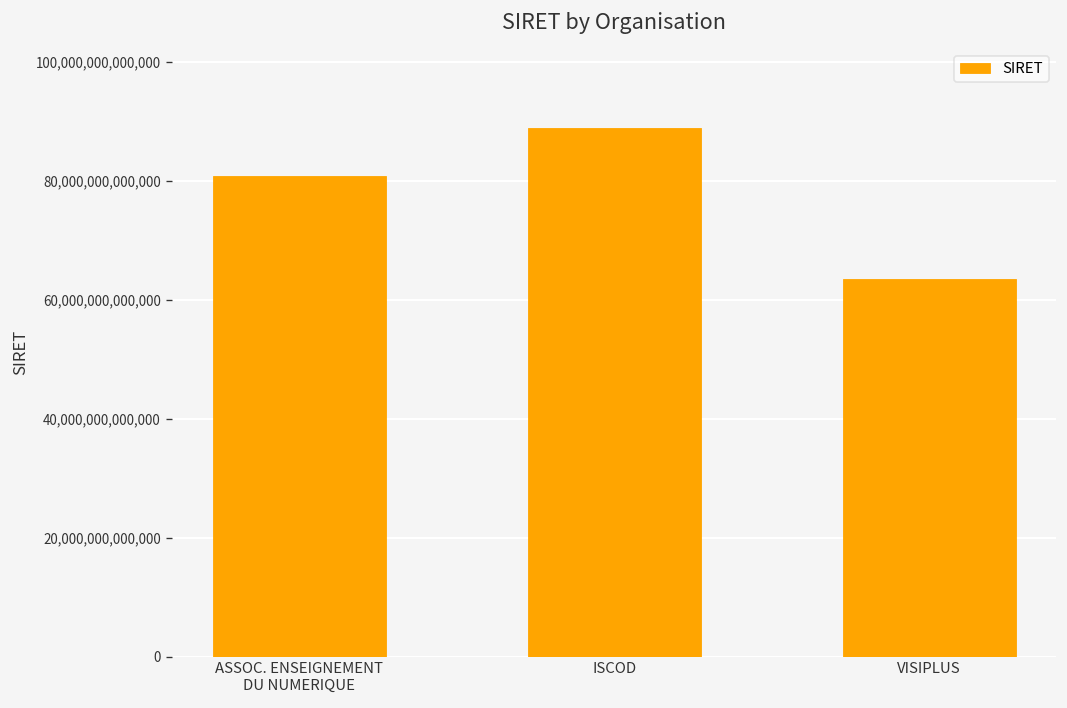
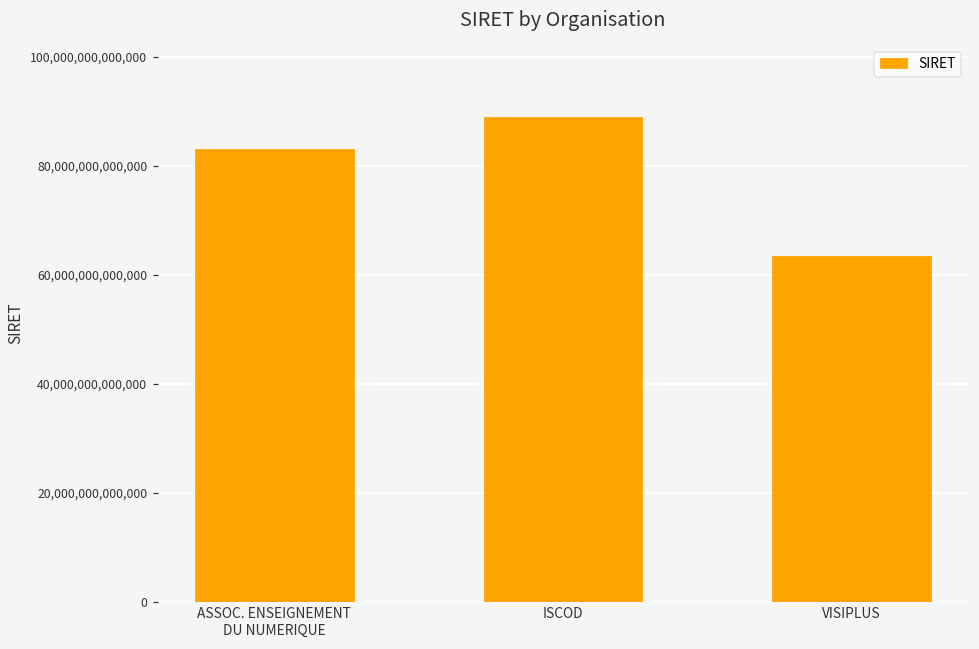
  {
-   "ASSOC. ENSEIGNEMENT DU NUMERIQUE": "81,000,000,000,000",
+   "ASSOC. ENSEIGNEMENT DU NUMERIQUE": "83,000,000,000,000",
    "ISCOD": "89,000,000,000,000",
    "VISIPLUS": "63,000,000,000,000"
  }
